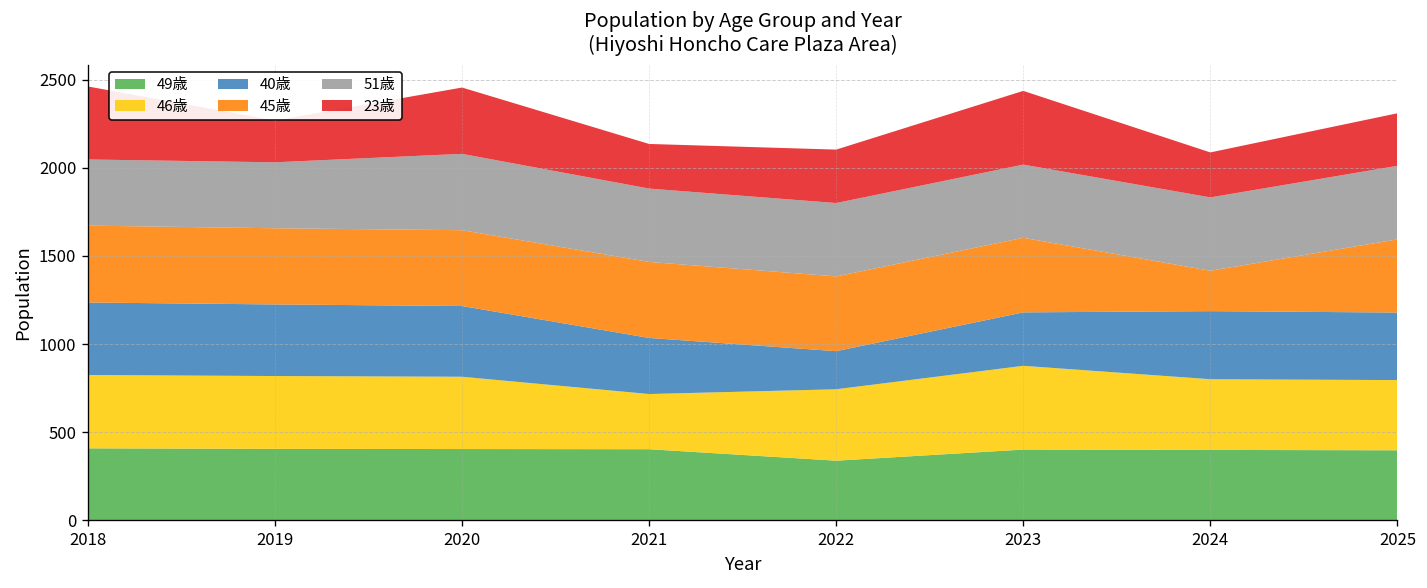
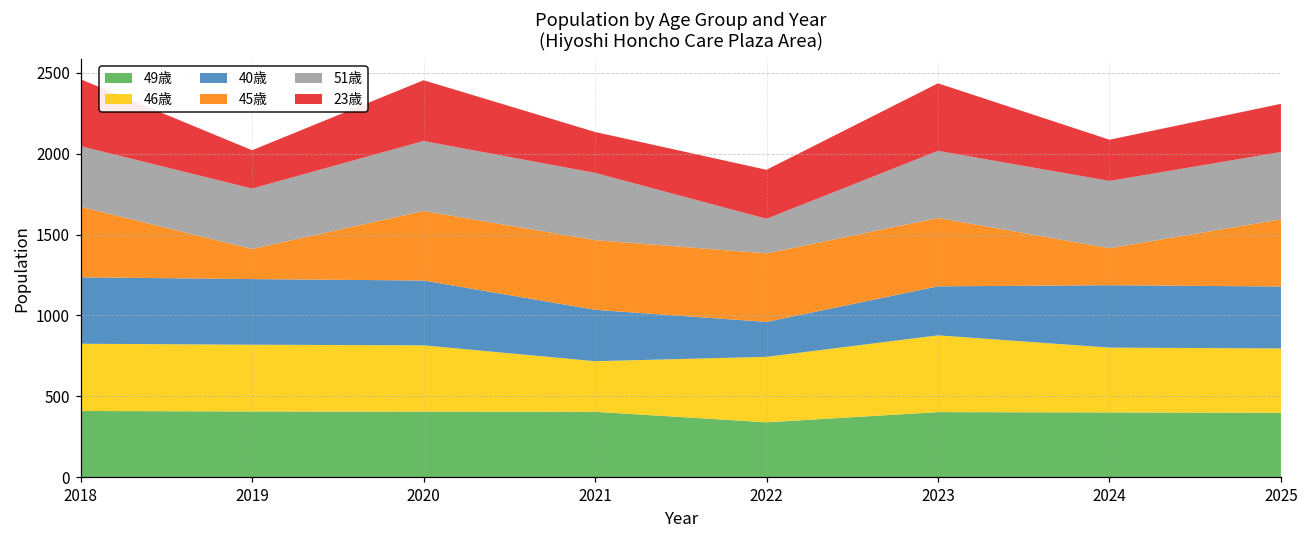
  {
    "49歳": {
      "2018": 410,
      "2019": 410,
      "2020": 410,
      "2021": 400,
      "2022": 340,
      "2023": 400,
      "2024": 400,
      "2025": 400
    },
    "46歳": {
      "2018": 420,
      "2019": 410,
      "2020": 410,
      "2021": 310,
      "2022": 410,
      "2023": 480,
      "2024": 400,
      "2025": 400
    },
    "40歳": {
      "2018": 410,
      "2019": 410,
      "2020": 400,
      "2021": 320,
      "2022": 220,
      "2023": 300,
      "2024": 390,
      "2025": 380
    },
    "45歳": {
      "2018": 440,
-     "2019": 430,
+     "2019": 190,
      "2020": 430,
      "2021": 430,
      "2022": 420,
      "2023": 420,
      "2024": 230,
      "2025": 420
    },
    "51歳": {
      "2018": 380,
      "2019": 370,
      "2020": 430,
      "2021": 420,
-     "2022": 420,
+     "2022": 210,
      "2023": 420,
      "2024": 420,
      "2025": 420
    },
    "23歳": {
      "2018": 410,
      "2020": 380,
      "2021": 250,
      "2022": 300,
      "2023": 420,
      "2024": 260,
      "2025": 300
    }
  }
